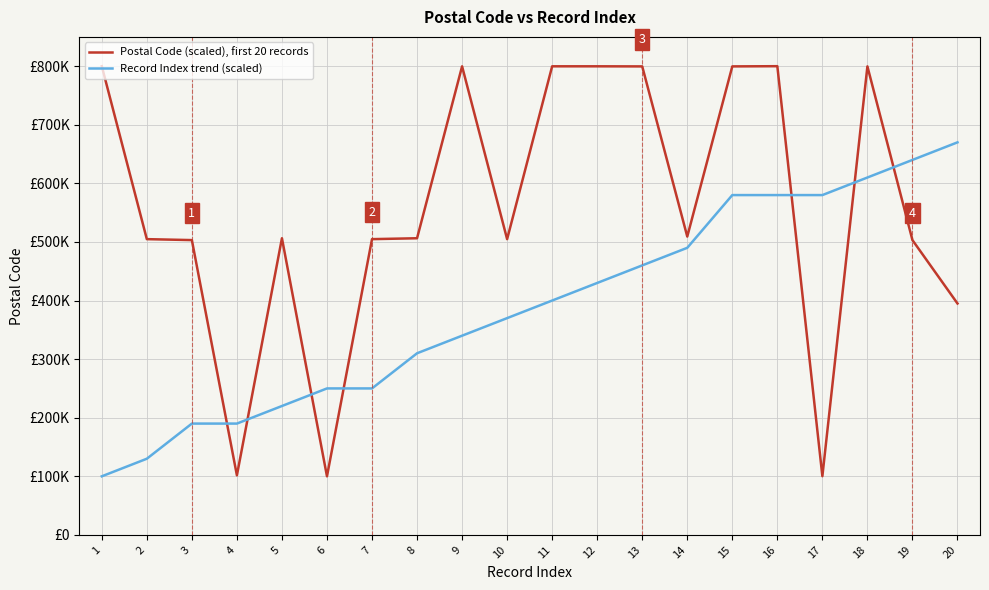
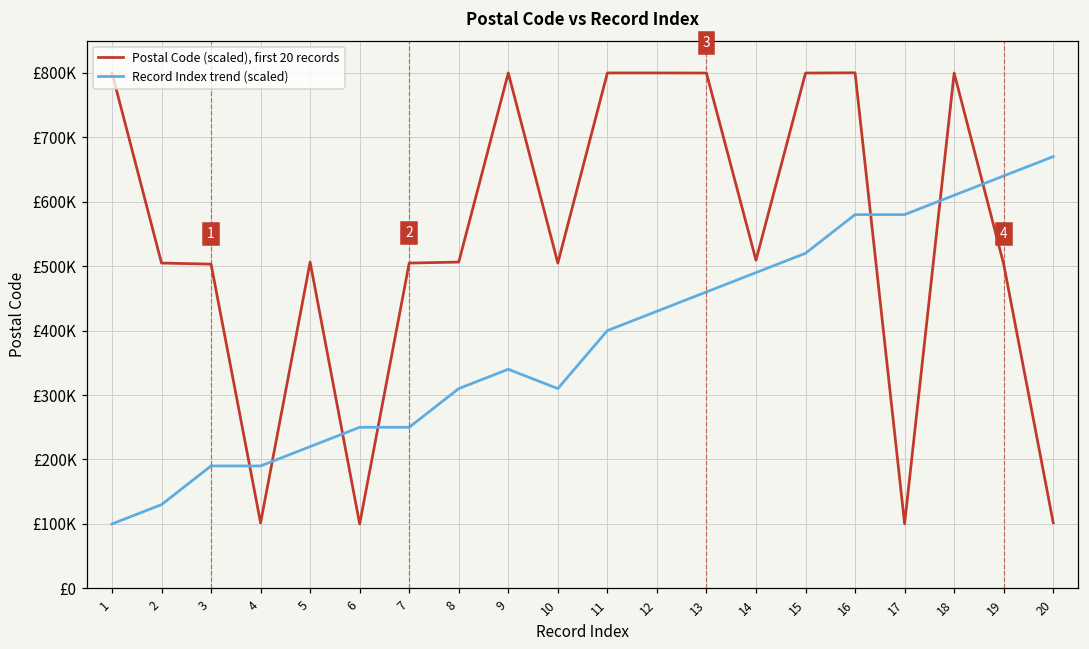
  {
    "Postal Code (scaled), first 20 records": {
      "2": "£500000",
      "4": "£100000",
      "5": "£510000",
      "6": "£100000",
      "8": "£510000",
      "9": "£800000",
      "10": "£500000",
      "11": "£800000",
      "12": "£800000",
      "14": "£510000",
      "15": "£800000",
      "16": "£800000",
      "17": "£100000",
      "18": "£800000",
-     "20": "£390000"
+     "20": "£100000"
    },
    "Record Index trend (scaled)": {
      "1": "£100000",
      "2": "£130000",
      "3": "£190000",
      "4": "£190000",
      "5": "£220000",
      "6": "£250000",
      "7": "£250000",
      "8": "£310000",
      "9": "£340000",
-     "10": "£370000",
+     "10": "£310000",
      "11": "£400000",
      "12": "£430000",
      "13": "£460000",
      "14": "£490000",
-     "15": "£580000",
+     "15": "£520000",
      "16": "£580000",
      "17": "£580000",
      "18": "£610000",
      "19": "£640000",
      "20": "£670000"
    }
  }
